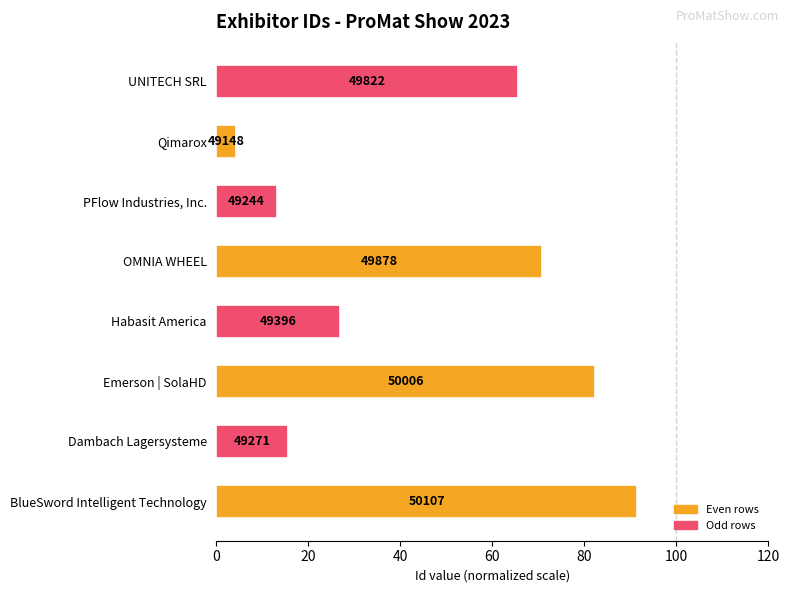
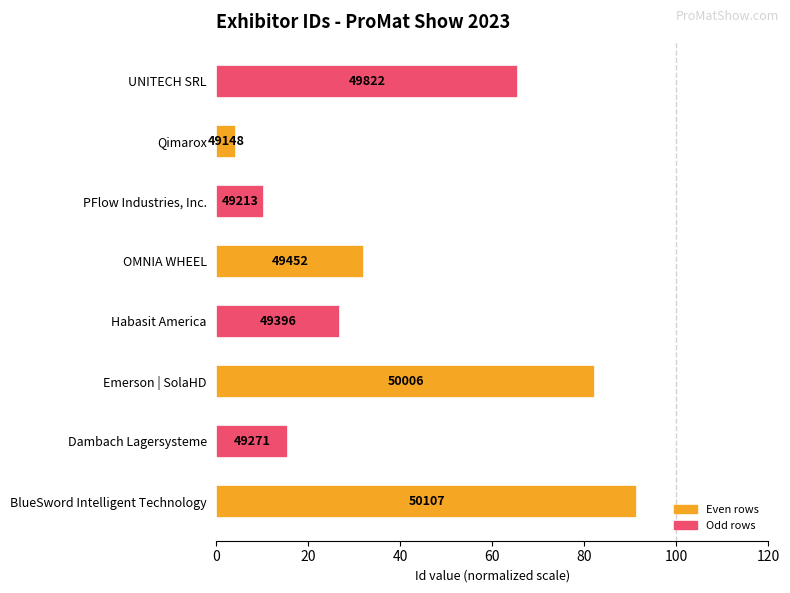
  {
-   "PFlow Industries, Inc.": 49244,
-   "OMNIA WHEEL": 49878
+   "PFlow Industries, Inc.": 49213,
+   "OMNIA WHEEL": 49452
  }
